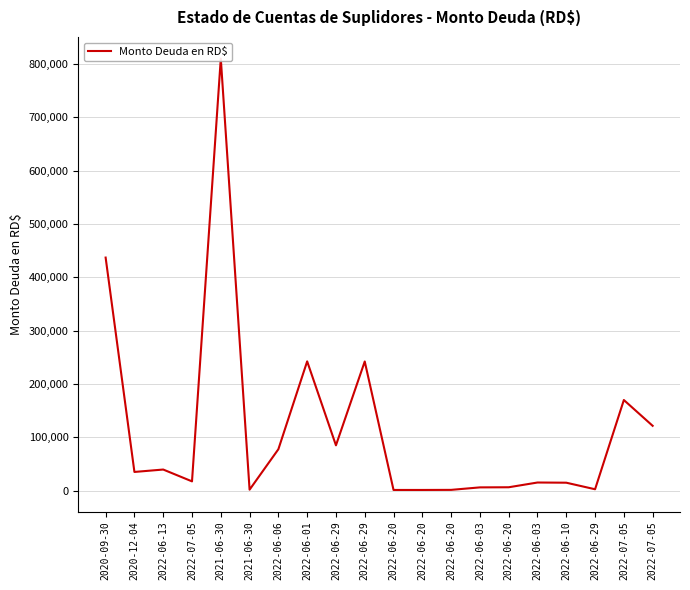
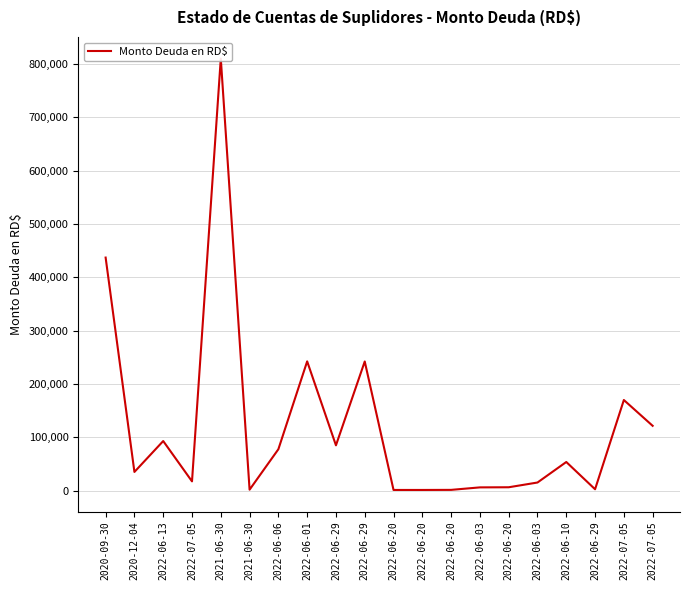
  {
    "2020-09-30": "440,000",
    "2020-12-04": "40,000",
-   "2022-06-13": "40,000",
+   "2022-06-13": "90,000",
    "2022-06-06": "80,000",
    "2022-06-01": "240,000",
-   "2022-06-10": "20,000"
+   "2022-06-10": "50,000"
  }
